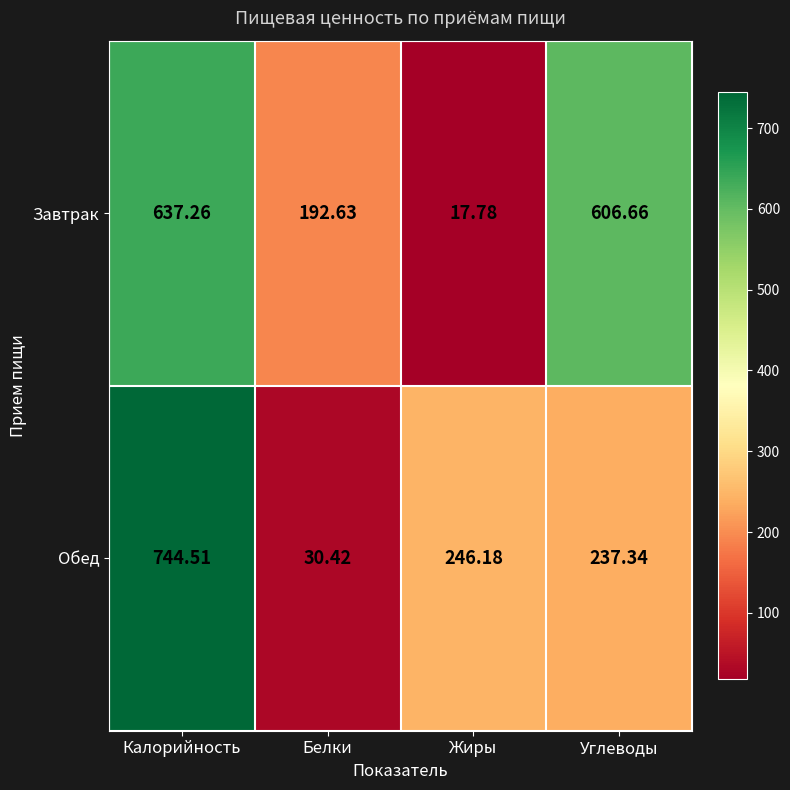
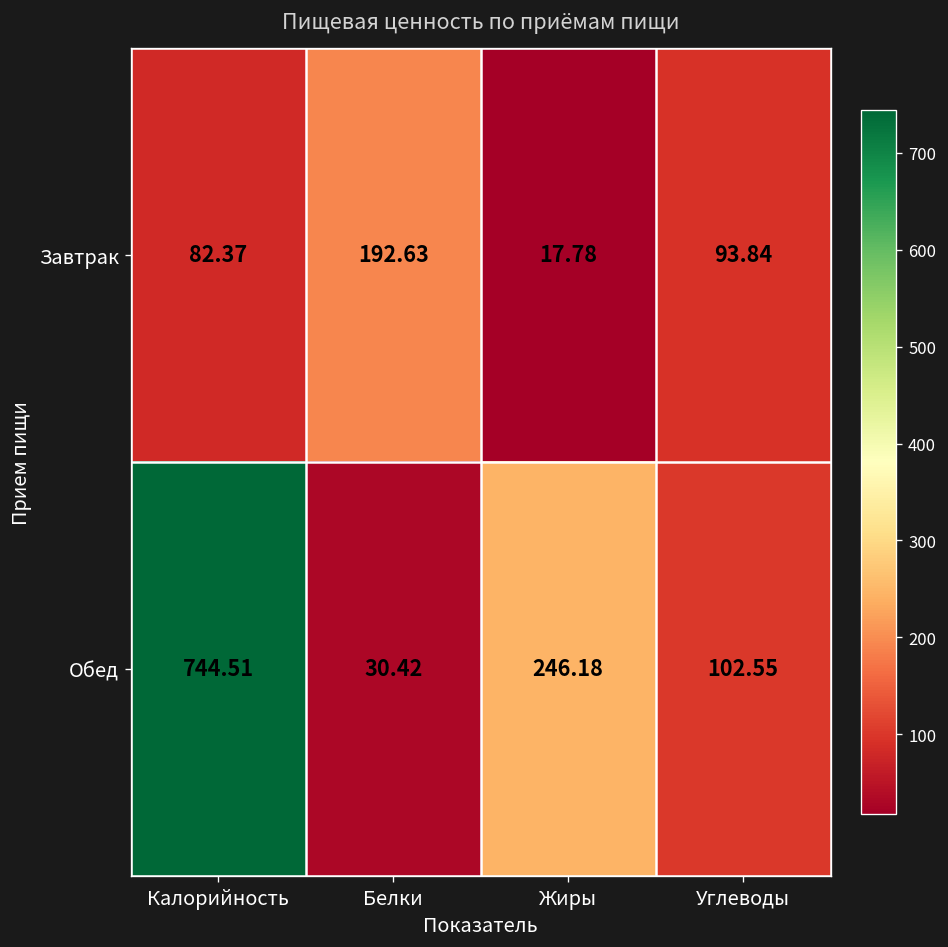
  {
    "Завтрак": {
-     "Калорийность": 637.26,
+     "Калорийность": 82.37,
      "Белки": 192.63,
      "Жиры": 17.78,
-     "Углеводы": 606.66
+     "Углеводы": 93.84
    },
    "Обед": {
      "Калорийность": 744.51,
      "Белки": 30.42,
      "Жиры": 246.18,
-     "Углеводы": 237.34
+     "Углеводы": 102.55
    }
  }
